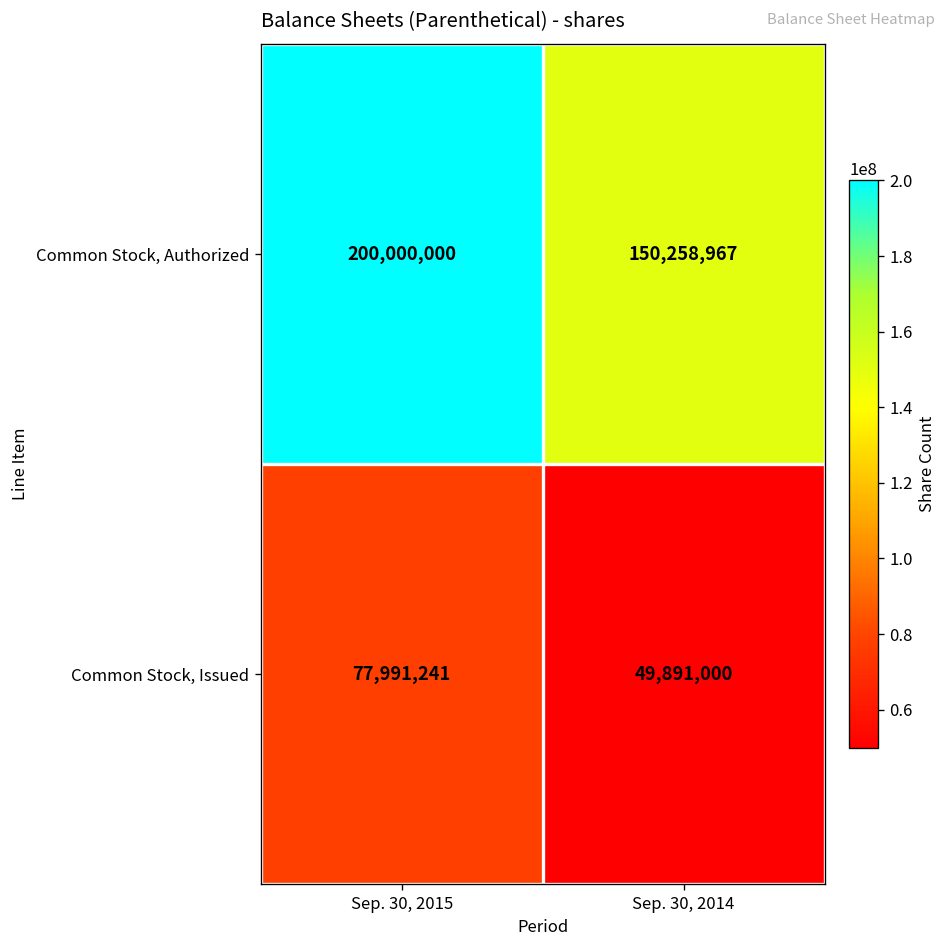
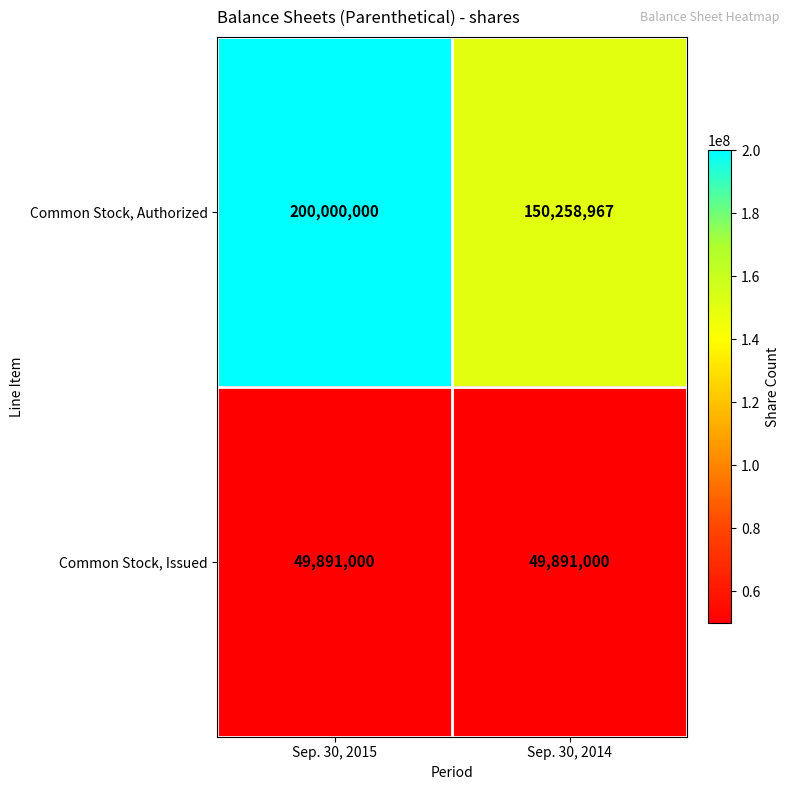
  {
    "Common Stock, Authorized": {
      "Sep. 30, 2015": "200,000,000",
      "Sep. 30, 2014": "150,258,967"
    },
    "Common Stock, Issued": {
-     "Sep. 30, 2015": "77,991,241",
+     "Sep. 30, 2015": "49,891,000",
      "Sep. 30, 2014": "49,891,000"
    }
  }
